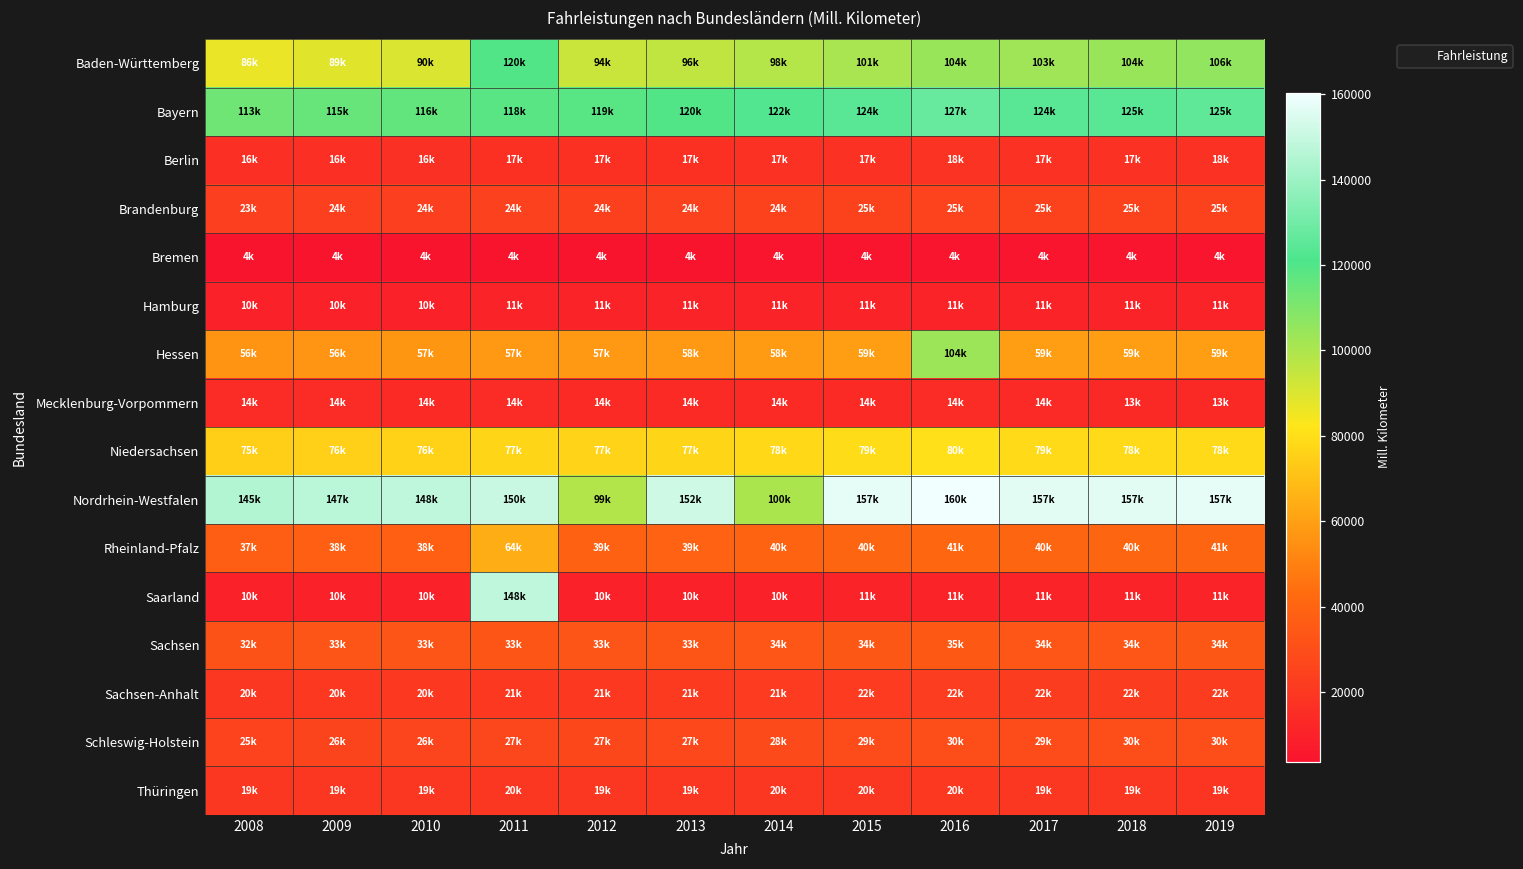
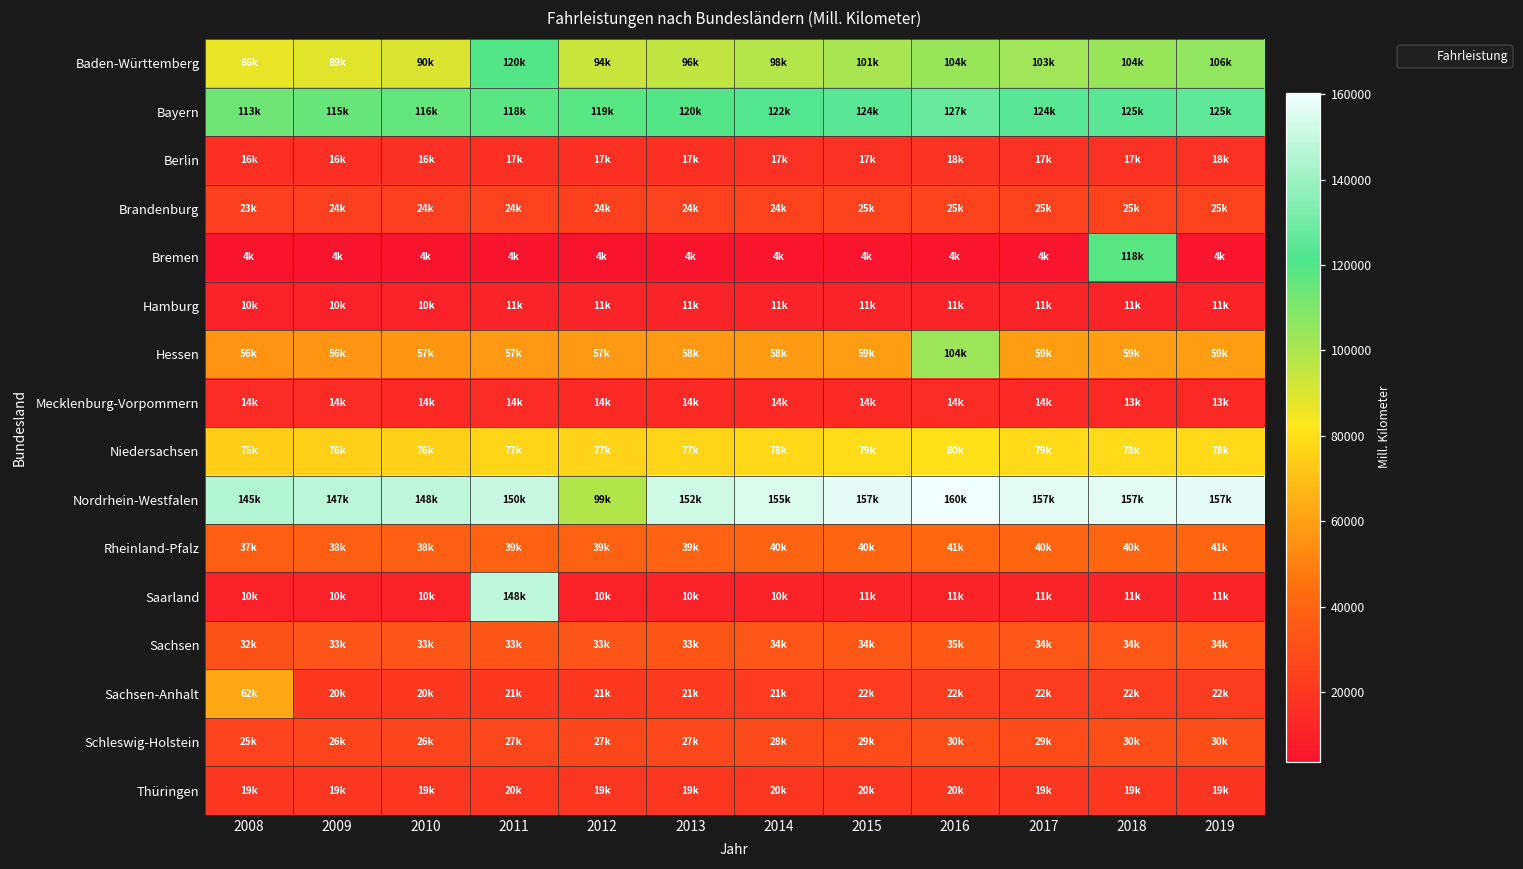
  {
    "Baden-Württemberg": {
      "2008": "86k",
      "2009": "89k",
      "2010": "90k",
      "2011": "120k",
      "2012": "94k",
      "2013": "96k",
      "2014": "98k",
      "2015": "101k",
      "2016": "104k",
      "2017": "103k",
      "2018": "104k",
      "2019": "106k"
    },
    "Bayern": {
      "2008": "113k",
      "2009": "115k",
      "2010": "116k",
      "2011": "118k",
      "2012": "119k",
      "2013": "120k",
      "2014": "122k",
      "2015": "124k",
      "2016": "127k",
      "2017": "124k",
      "2018": "125k",
      "2019": "125k"
    },
    "Berlin": {
      "2008": "16k",
      "2009": "16k",
      "2010": "16k",
      "2011": "17k",
      "2012": "17k",
      "2013": "17k",
      "2014": "17k",
      "2015": "17k",
      "2016": "18k",
      "2017": "17k",
      "2018": "17k",
      "2019": "18k"
    },
    "Brandenburg": {
      "2008": "23k",
      "2009": "24k",
      "2010": "24k",
      "2011": "24k",
      "2012": "24k",
      "2013": "24k",
      "2014": "24k",
      "2015": "25k",
      "2016": "25k",
      "2017": "25k",
      "2018": "25k",
      "2019": "25k"
    },
    "Bremen": {
      "2008": "4k",
      "2009": "4k",
      "2010": "4k",
      "2011": "4k",
      "2012": "4k",
      "2013": "4k",
      "2014": "4k",
      "2015": "4k",
      "2016": "4k",
      "2017": "4k",
-     "2018": "4k",
+     "2018": "118k",
      "2019": "4k"
    },
    "Hamburg": {
      "2008": "10k",
      "2009": "10k",
      "2010": "10k",
      "2011": "11k",
      "2012": "11k",
      "2013": "11k",
      "2014": "11k",
      "2015": "11k",
      "2016": "11k",
      "2017": "11k",
      "2018": "11k",
      "2019": "11k"
    },
    "Hessen": {
      "2008": "56k",
      "2009": "56k",
      "2010": "57k",
      "2011": "57k",
      "2012": "57k",
      "2013": "58k",
      "2014": "58k",
      "2015": "59k",
      "2016": "104k",
      "2017": "59k",
      "2018": "59k",
      "2019": "59k"
    },
    "Mecklenburg-Vorpommern": {
      "2008": "14k",
      "2009": "14k",
      "2010": "14k",
      "2011": "14k",
      "2012": "14k",
      "2013": "14k",
      "2014": "14k",
      "2015": "14k",
      "2016": "14k",
      "2017": "14k",
      "2018": "13k",
      "2019": "13k"
    },
    "Niedersachsen": {
      "2008": "75k",
      "2009": "76k",
      "2010": "76k",
      "2011": "77k",
      "2012": "77k",
      "2013": "77k",
      "2014": "78k",
      "2015": "79k",
      "2016": "80k",
      "2017": "79k",
      "2018": "78k",
      "2019": "78k"
    },
    "Nordrhein-Westfalen": {
      "2008": "145k",
      "2009": "147k",
      "2010": "148k",
      "2011": "150k",
      "2012": "99k",
      "2013": "152k",
-     "2014": "100k",
+     "2014": "155k",
      "2015": "157k",
      "2016": "160k",
      "2017": "157k",
      "2018": "157k",
      "2019": "157k"
    },
    "Rheinland-Pfalz": {
      "2008": "37k",
      "2009": "38k",
      "2010": "38k",
-     "2011": "64k",
+     "2011": "39k",
      "2012": "39k",
      "2013": "39k",
      "2014": "40k",
      "2015": "40k",
      "2016": "41k",
      "2017": "40k",
      "2018": "40k",
      "2019": "41k"
    },
    "Saarland": {
      "2008": "10k",
      "2009": "10k",
      "2010": "10k",
      "2011": "148k",
      "2012": "10k",
      "2013": "10k",
      "2014": "10k",
      "2015": "11k",
      "2016": "11k",
      "2017": "11k",
      "2018": "11k",
      "2019": "11k"
    },
    "Sachsen": {
      "2008": "32k",
      "2009": "33k",
      "2010": "33k",
      "2011": "33k",
      "2012": "33k",
      "2013": "33k",
      "2014": "34k",
      "2015": "34k",
      "2016": "35k",
      "2017": "34k",
      "2018": "34k",
      "2019": "34k"
    },
    "Sachsen-Anhalt": {
-     "2008": "20k",
+     "2008": "62k",
      "2009": "20k",
      "2010": "20k",
      "2011": "21k",
      "2012": "21k",
      "2013": "21k",
      "2014": "21k",
      "2015": "22k",
      "2016": "22k",
      "2017": "22k",
      "2018": "22k",
      "2019": "22k"
    },
    "Schleswig-Holstein": {
      "2008": "25k",
      "2009": "26k",
      "2010": "26k",
      "2011": "27k",
      "2012": "27k",
      "2013": "27k",
      "2014": "28k",
      "2015": "29k",
      "2016": "30k",
      "2017": "29k",
      "2018": "30k",
      "2019": "30k"
    },
    "Thüringen": {
      "2008": "19k",
      "2009": "19k",
      "2010": "19k",
      "2011": "20k",
      "2012": "19k",
      "2013": "19k",
      "2014": "20k",
      "2015": "20k",
      "2016": "20k",
      "2017": "19k",
      "2018": "19k",
      "2019": "19k"
    }
  }
